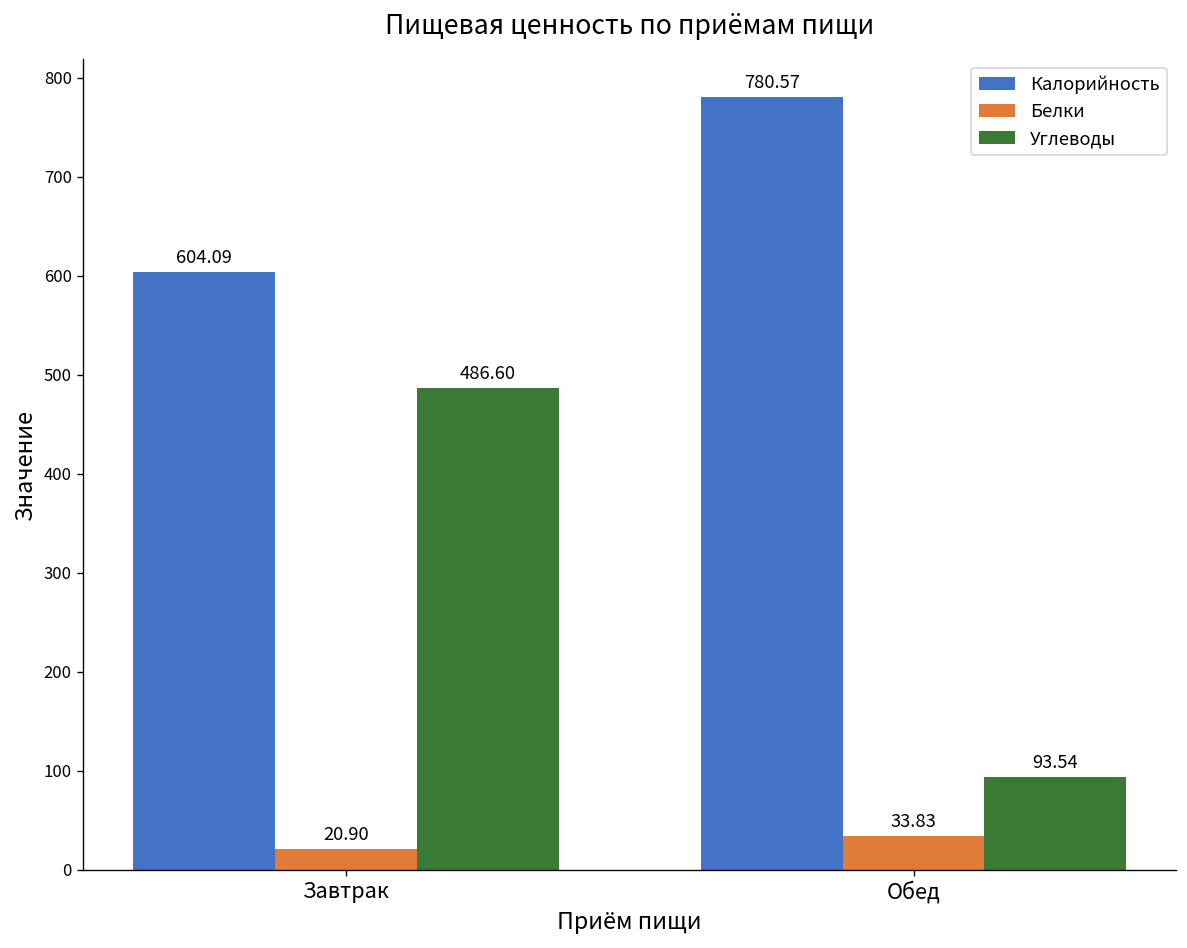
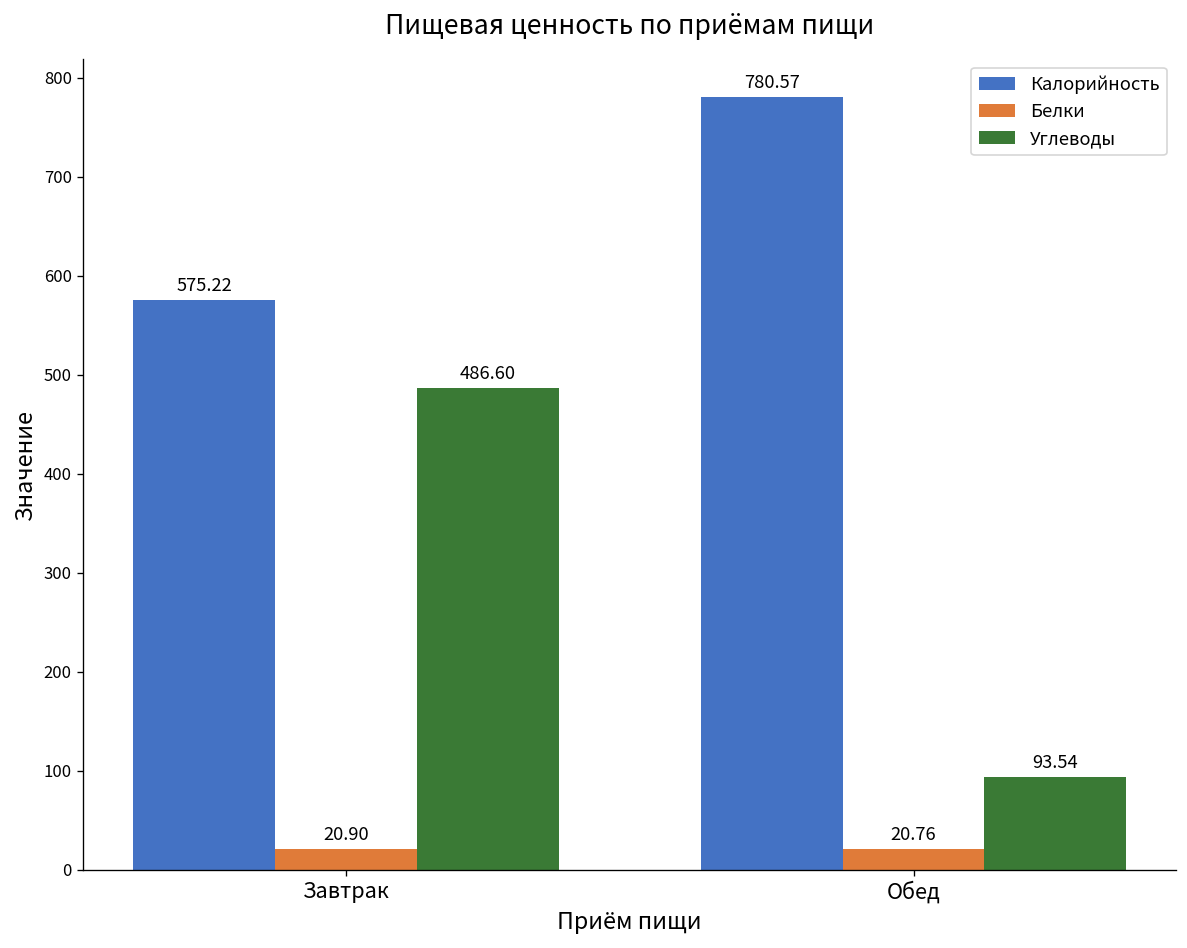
  {
    "Калорийность": {
-     "Завтрак": 604.09,
+     "Завтрак": 575.22,
      "Обед": 780.57
    },
    "Белки": {
      "Завтрак": 20.90,
-     "Обед": 33.83
+     "Обед": 20.76
    },
    "Углеводы": {
      "Завтрак": 486.60,
      "Обед": 93.54
    }
  }
